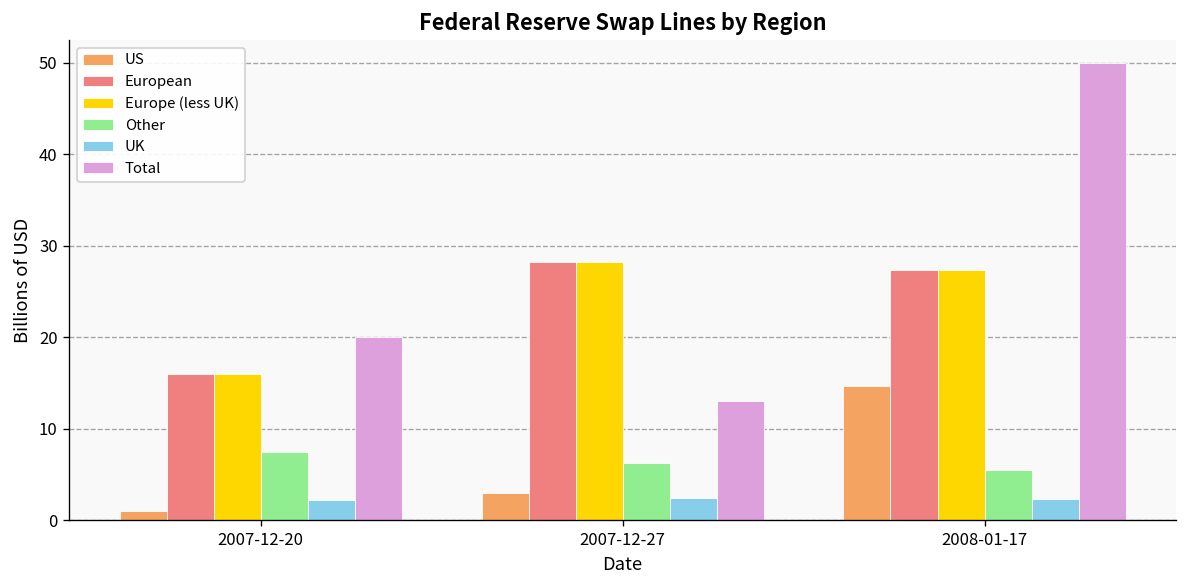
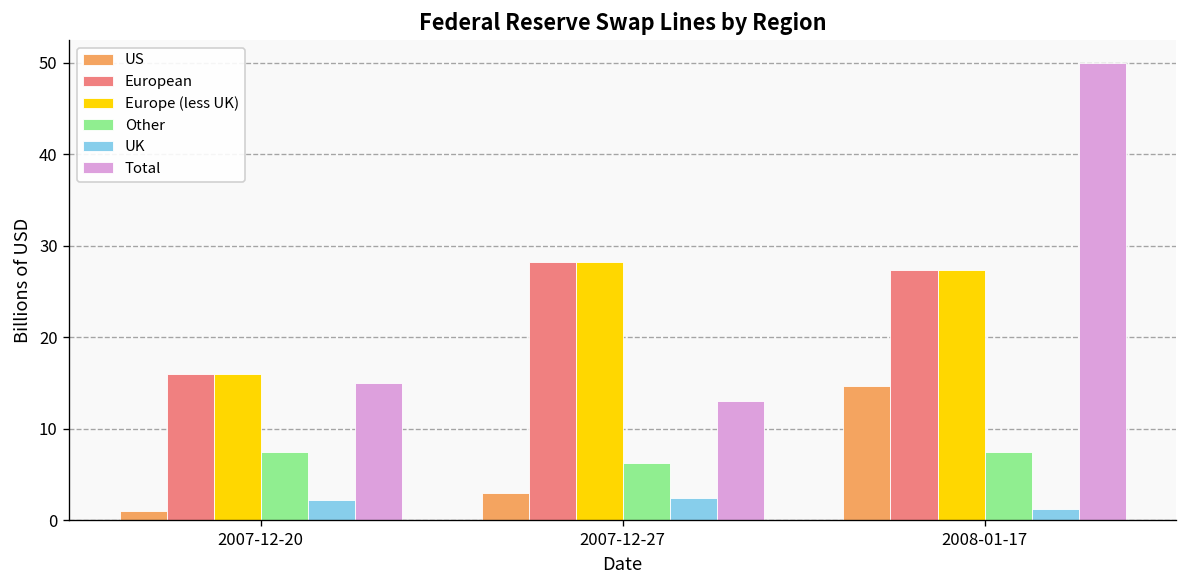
  {
    "Europe (less UK)": {
      "2007-12-20": 16,
      "2007-12-27": 28,
      "2008-01-17": 27
    },
    "Other": {
      "2007-12-20": 7,
      "2007-12-27": 6,
-     "2008-01-17": 6
+     "2008-01-17": 7
    },
    "UK": {
      "2007-12-20": 2,
      "2007-12-27": 3,
-     "2008-01-17": 2
+     "2008-01-17": 1
    },
    "Total": {
-     "2007-12-20": 20,
+     "2007-12-20": 15,
      "2007-12-27": 13,
      "2008-01-17": 50
    }
  }
